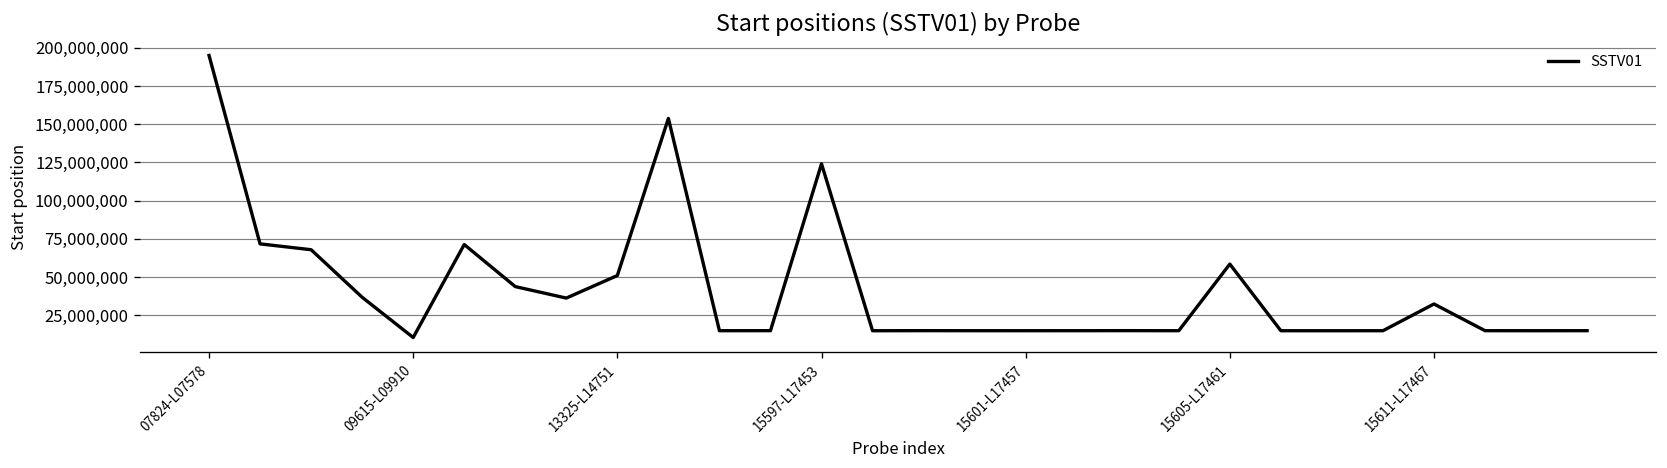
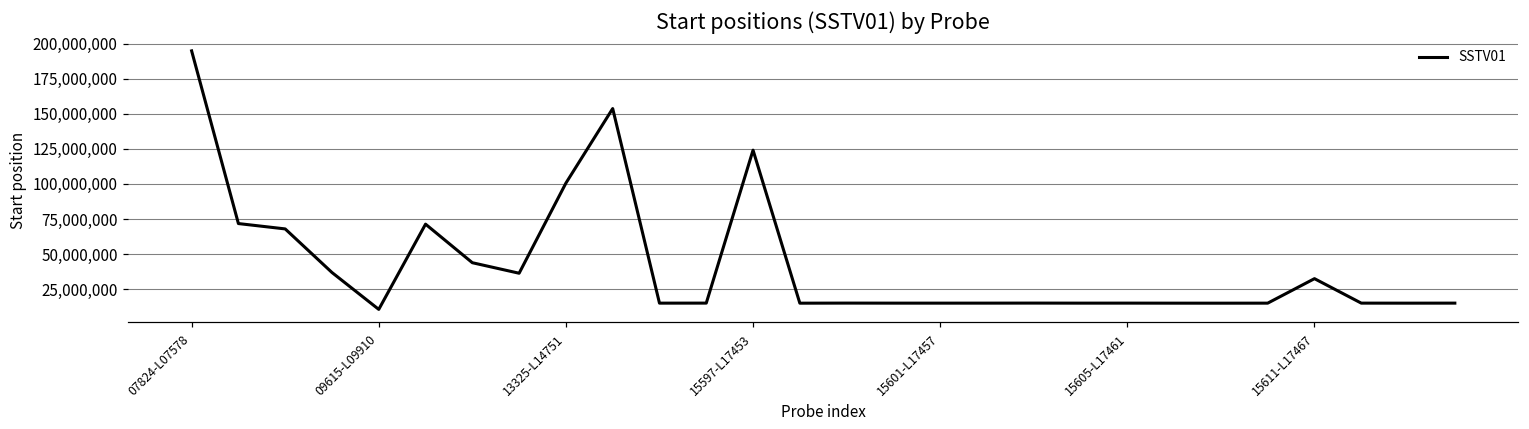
  {
    "07824-L07578": "195,000,000",
    "09615-L09910": "11,000,000",
-   "13325-L14751": "51,000,000",
+   "13325-L14751": "101,000,000",
    "15597-L17453": "124,000,000",
    "15601-L17457": "15,000,000",
-   "15605-L17461": "59,000,000",
+   "15605-L17461": "15,000,000",
    "15611-L17467": "32,000,000"
  }
